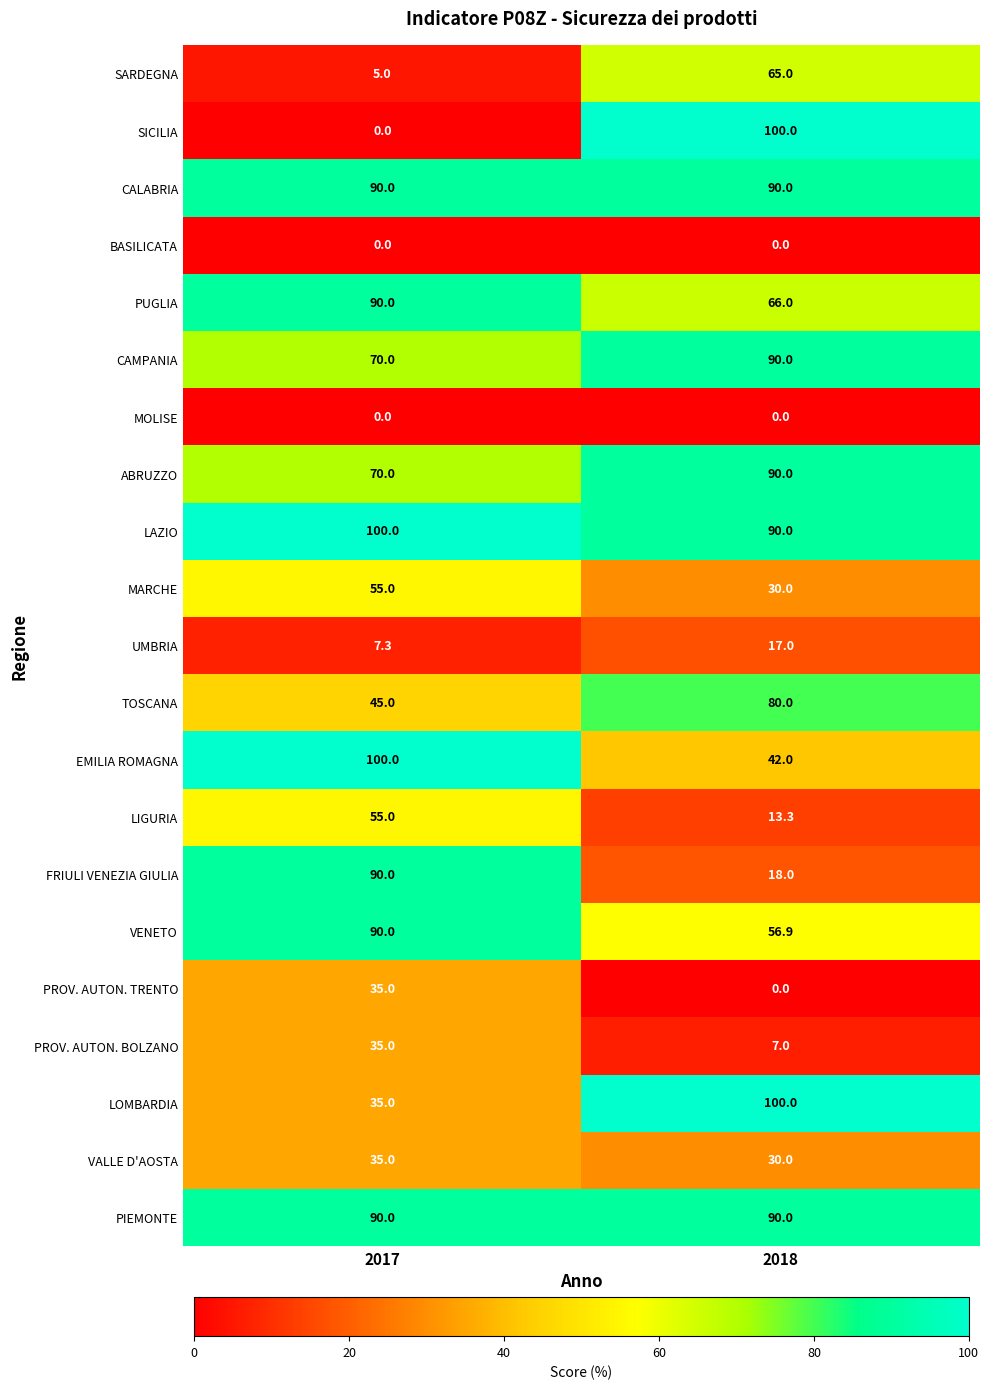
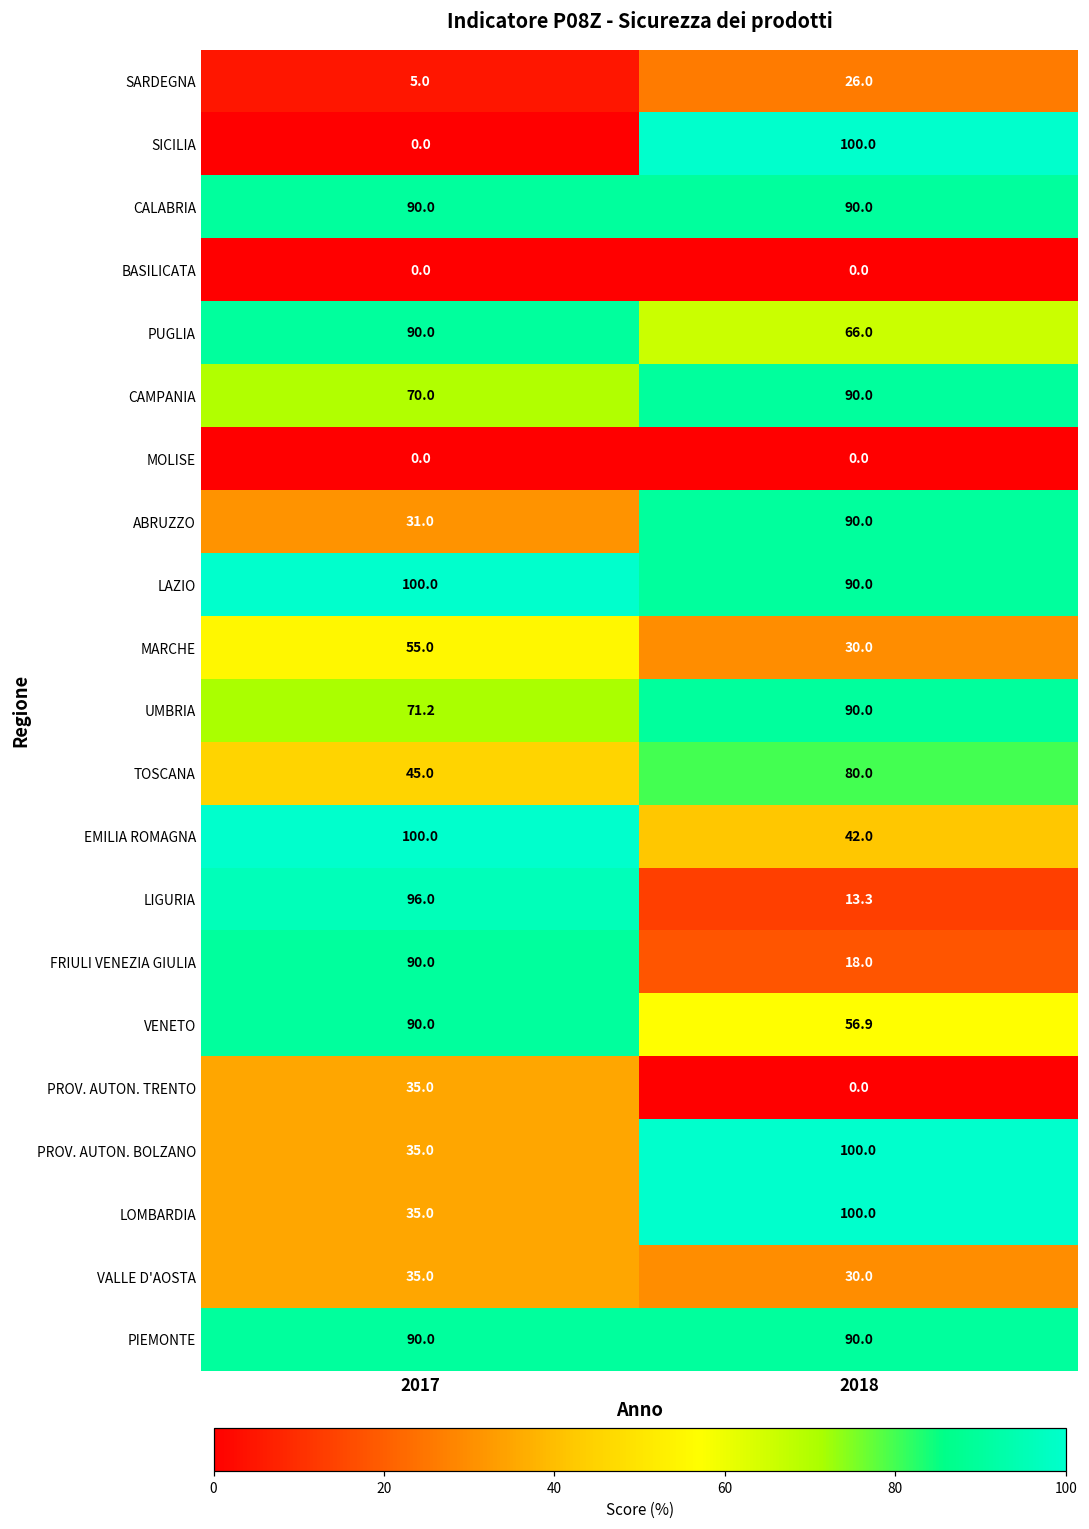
  {
    "SARDEGNA": {
      "2017": 5.0,
-     "2018": 65.0
+     "2018": 26.0
    },
    "SICILIA": {
      "2017": 0.0,
      "2018": 100.0
    },
    "CALABRIA": {
      "2017": 90.0,
      "2018": 90.0
    },
    "BASILICATA": {
      "2017": 0.0,
      "2018": 0.0
    },
    "PUGLIA": {
      "2017": 90.0,
      "2018": 66.0
    },
    "CAMPANIA": {
      "2017": 70.0,
      "2018": 90.0
    },
    "MOLISE": {
      "2017": 0.0,
      "2018": 0.0
    },
    "ABRUZZO": {
-     "2017": 70.0,
+     "2017": 31.0,
      "2018": 90.0
    },
    "LAZIO": {
      "2017": 100.0,
      "2018": 90.0
    },
    "MARCHE": {
      "2017": 55.0,
      "2018": 30.0
    },
    "UMBRIA": {
-     "2017": 7.3,
-     "2018": 17.0
+     "2017": 71.2,
+     "2018": 90.0
    },
    "TOSCANA": {
      "2017": 45.0,
      "2018": 80.0
    },
    "EMILIA ROMAGNA": {
      "2017": 100.0,
      "2018": 42.0
    },
    "LIGURIA": {
-     "2017": 55.0,
+     "2017": 96.0,
      "2018": 13.3
    },
    "FRIULI VENEZIA GIULIA": {
      "2017": 90.0,
      "2018": 18.0
    },
    "VENETO": {
      "2017": 90.0,
      "2018": 56.9
    },
    "PROV. AUTON. TRENTO": {
      "2017": 35.0,
      "2018": 0.0
    },
    "PROV. AUTON. BOLZANO": {
      "2017": 35.0,
-     "2018": 7.0
+     "2018": 100.0
    },
    "LOMBARDIA": {
      "2017": 35.0,
      "2018": 100.0
    },
    "VALLE D'AOSTA": {
      "2017": 35.0,
      "2018": 30.0
    },
    "PIEMONTE": {
      "2017": 90.0,
      "2018": 90.0
    }
  }
